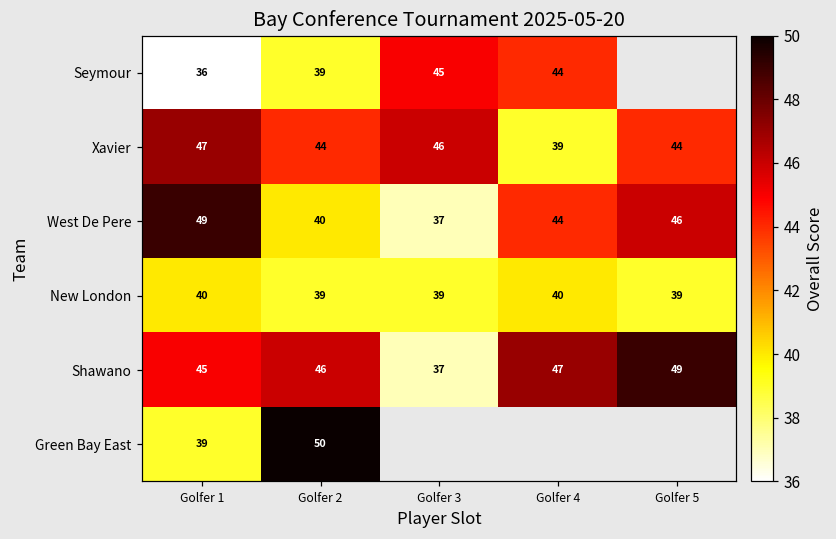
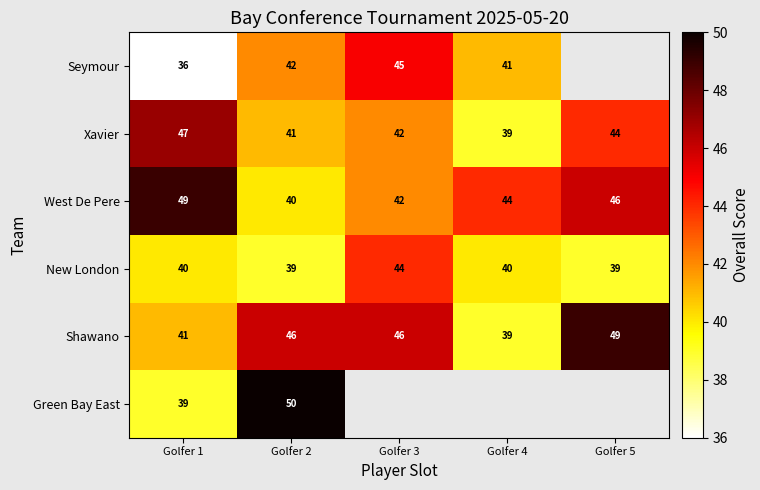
  {
    "Seymour": {
      "Golfer 1": 36,
-     "Golfer 2": 39,
+     "Golfer 2": 42,
      "Golfer 3": 45,
-     "Golfer 4": 44
+     "Golfer 4": 41
    },
    "Xavier": {
      "Golfer 1": 47,
-     "Golfer 2": 44,
-     "Golfer 3": 46,
+     "Golfer 2": 41,
+     "Golfer 3": 42,
      "Golfer 4": 39,
      "Golfer 5": 44
    },
    "West De Pere": {
      "Golfer 1": 49,
      "Golfer 2": 40,
-     "Golfer 3": 37,
+     "Golfer 3": 42,
      "Golfer 4": 44,
      "Golfer 5": 46
    },
    "New London": {
      "Golfer 1": 40,
      "Golfer 2": 39,
-     "Golfer 3": 39,
+     "Golfer 3": 44,
      "Golfer 4": 40,
      "Golfer 5": 39
    },
    "Shawano": {
-     "Golfer 1": 45,
+     "Golfer 1": 41,
      "Golfer 2": 46,
-     "Golfer 3": 37,
-     "Golfer 4": 47,
+     "Golfer 3": 46,
+     "Golfer 4": 39,
      "Golfer 5": 49
    },
    "Green Bay East": {
      "Golfer 1": 39,
      "Golfer 2": 50
    }
  }
